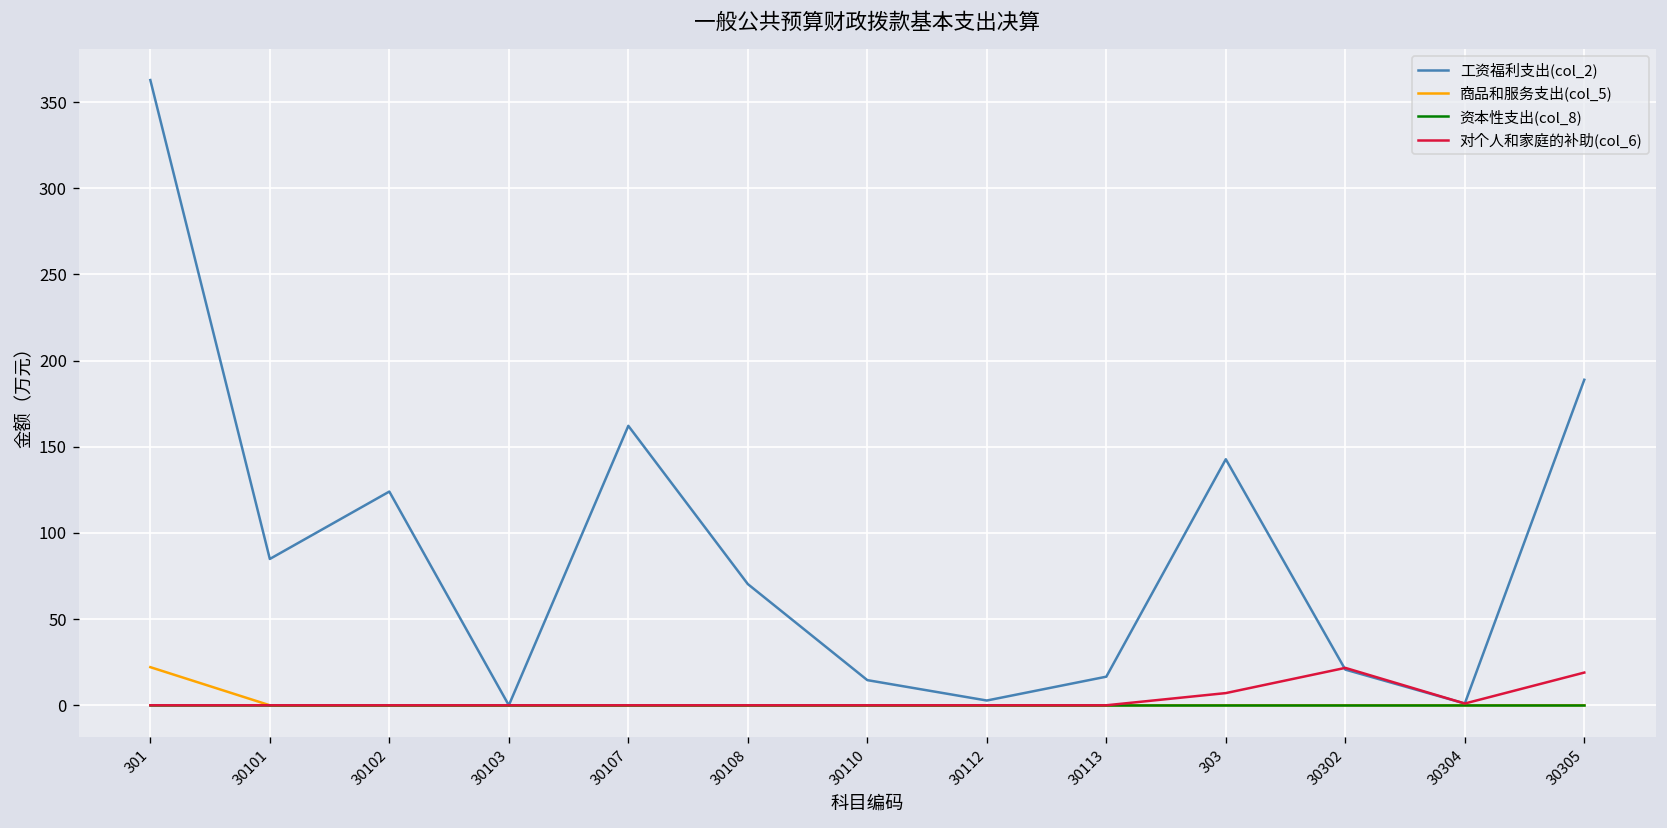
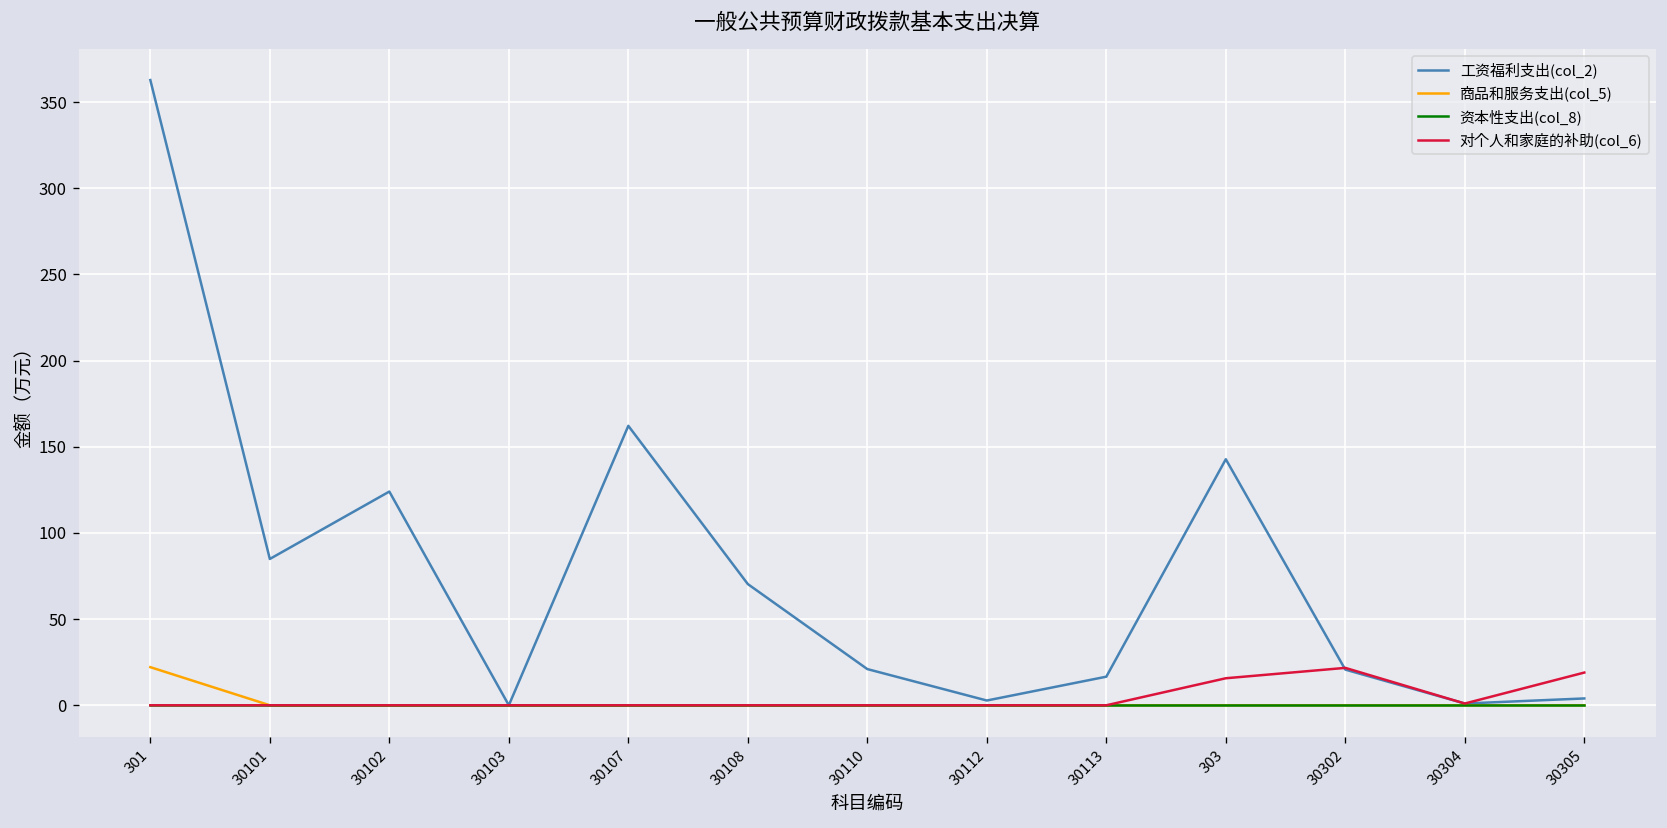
  {
    "工资福利支出(col_2)": {
      "301": 363,
      "30101": 85,
      "30102": 124,
      "30107": 162,
      "30108": 70,
-     "30110": 15,
+     "30110": 21,
      "30112": 3,
      "30113": 17,
      "303": 143,
-     "30305": 189
+     "30305": 4
    },
    "商品和服务支出(col_5)": {
      "301": 22
    },
    "对个人和家庭的补助(col_6)": {
-     "303": 7,
+     "303": 16,
      "30305": 19
    }
  }
